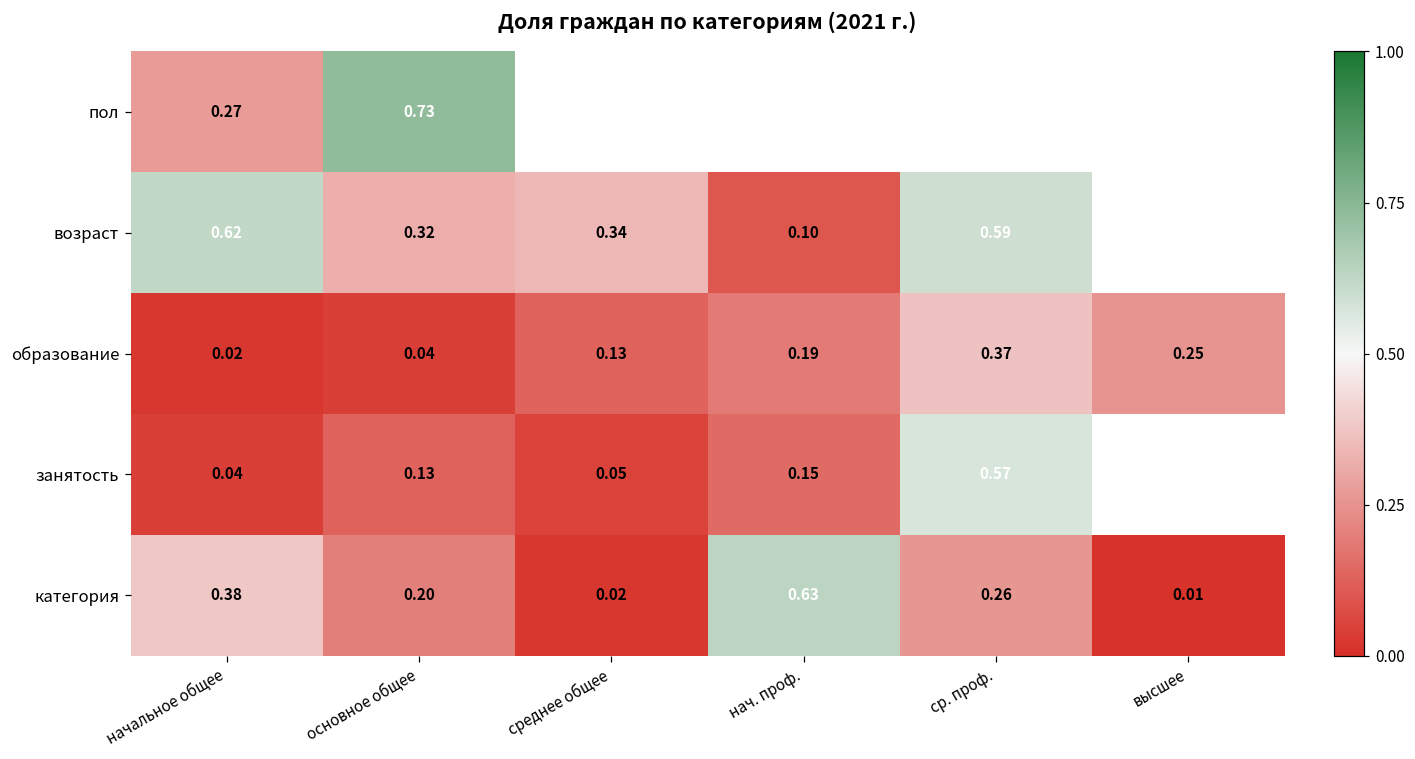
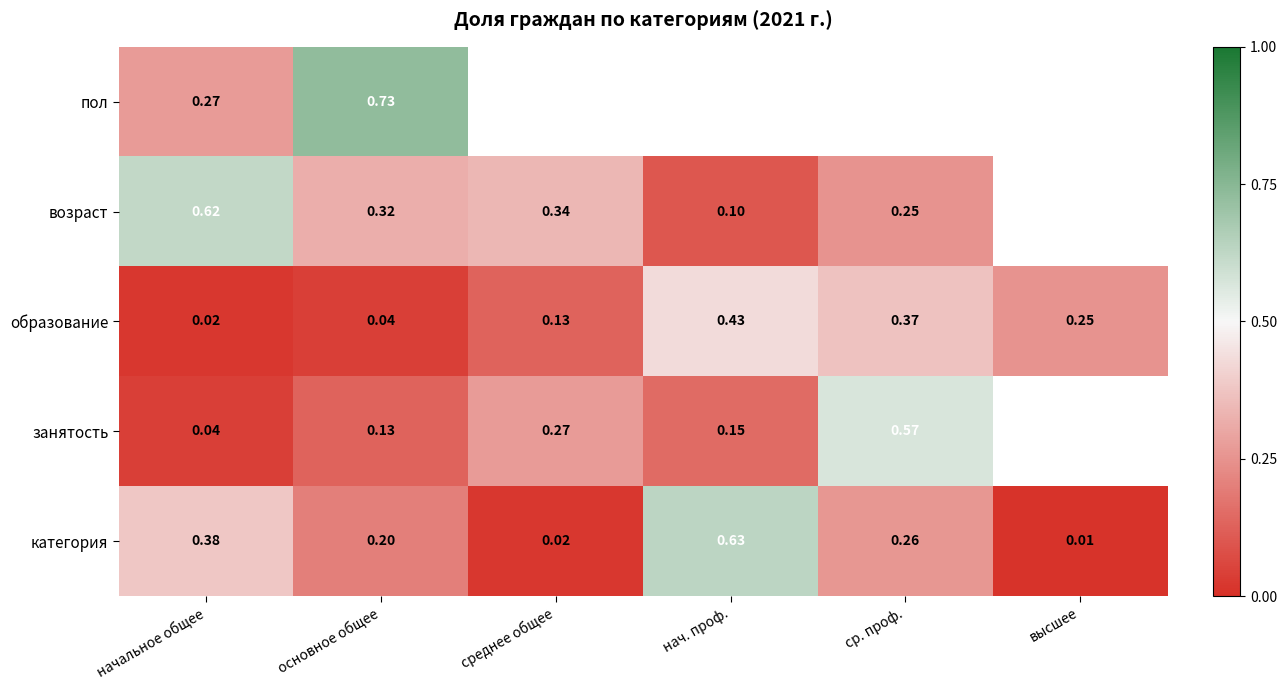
  {
    "пол": {
      "начальное общее": 0.27,
      "основное общее": 0.73
    },
    "возраст": {
      "начальное общее": 0.62,
      "основное общее": 0.32,
      "среднее общее": 0.34,
      "нач. проф.": 0.10,
-     "ср. проф.": 0.59
+     "ср. проф.": 0.25
    },
    "образование": {
      "начальное общее": 0.02,
      "основное общее": 0.04,
      "среднее общее": 0.13,
-     "нач. проф.": 0.19,
+     "нач. проф.": 0.43,
      "ср. проф.": 0.37,
      "высшее": 0.25
    },
    "занятость": {
      "начальное общее": 0.04,
      "основное общее": 0.13,
-     "среднее общее": 0.05,
+     "среднее общее": 0.27,
      "нач. проф.": 0.15
    },
    "категория": {
      "начальное общее": 0.38,
      "основное общее": 0.20,
      "среднее общее": 0.02,
      "нач. проф.": 0.63,
      "ср. проф.": 0.26,
      "высшее": 0.01
    }
  }
